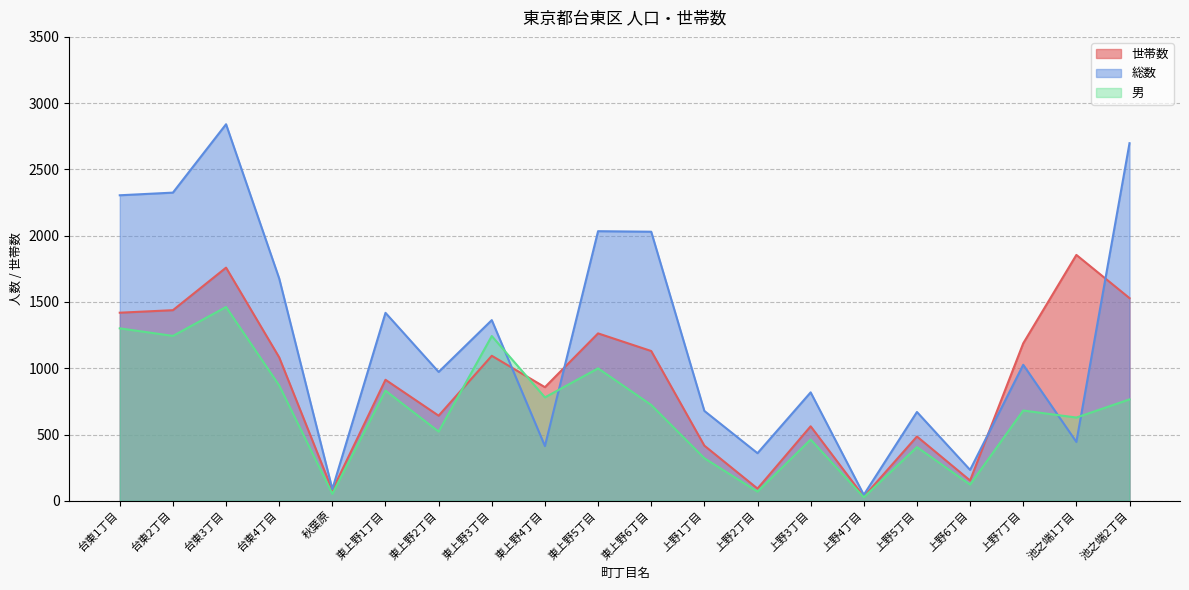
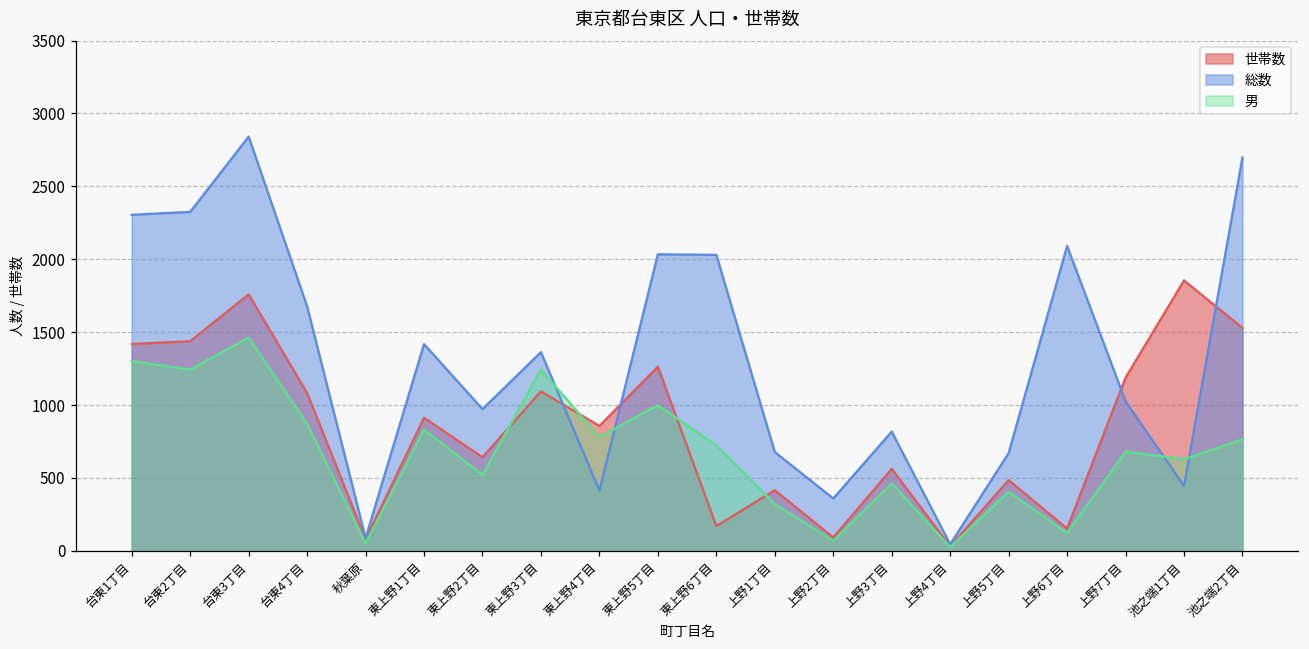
  {
    "世帯数": {
      "台東1丁目": 1420,
      "台東2丁目": 1440,
      "台東3丁目": 1760,
      "台東4丁目": 1080,
      "東上野1丁目": 910,
      "東上野2丁目": 640,
      "東上野3丁目": 1090,
      "東上野4丁目": 860,
      "東上野5丁目": 1260,
-     "東上野6丁目": 1130,
+     "東上野6丁目": 170,
      "上野1丁目": 420,
      "上野2丁目": 90,
      "上野3丁目": 560,
      "上野5丁目": 490,
      "上野6丁目": 150,
      "上野7丁目": 1190,
      "池之端1丁目": 1860,
      "池之端2丁目": 1530
    },
    "総数": {
      "台東1丁目": 2310,
      "台東2丁目": 2330,
      "台東3丁目": 2840,
      "台東4丁目": 1680,
      "東上野1丁目": 1420,
      "東上野2丁目": 970,
      "東上野3丁目": 1360,
      "東上野4丁目": 410,
      "東上野5丁目": 2030,
      "東上野6丁目": 2030,
      "上野1丁目": 680,
      "上野2丁目": 360,
      "上野3丁目": 820,
      "上野5丁目": 670,
-     "上野6丁目": 230,
+     "上野6丁目": 2090,
      "上野7丁目": 1030,
      "池之端1丁目": 440,
      "池之端2丁目": 2700
    },
    "男": {
      "台東1丁目": 1300,
      "台東2丁目": 1240,
      "台東3丁目": 1460,
      "台東4丁目": 870,
      "秋葉原": 50,
      "東上野1丁目": 830,
      "東上野2丁目": 520,
      "東上野3丁目": 1240,
      "東上野4丁目": 780,
      "東上野5丁目": 1000,
      "東上野6丁目": 720,
      "上野1丁目": 320,
      "上野2丁目": 70,
      "上野3丁目": 460,
      "上野5丁目": 410,
      "上野6丁目": 120,
      "上野7丁目": 680,
      "池之端1丁目": 630,
      "池之端2丁目": 770
    }
  }
